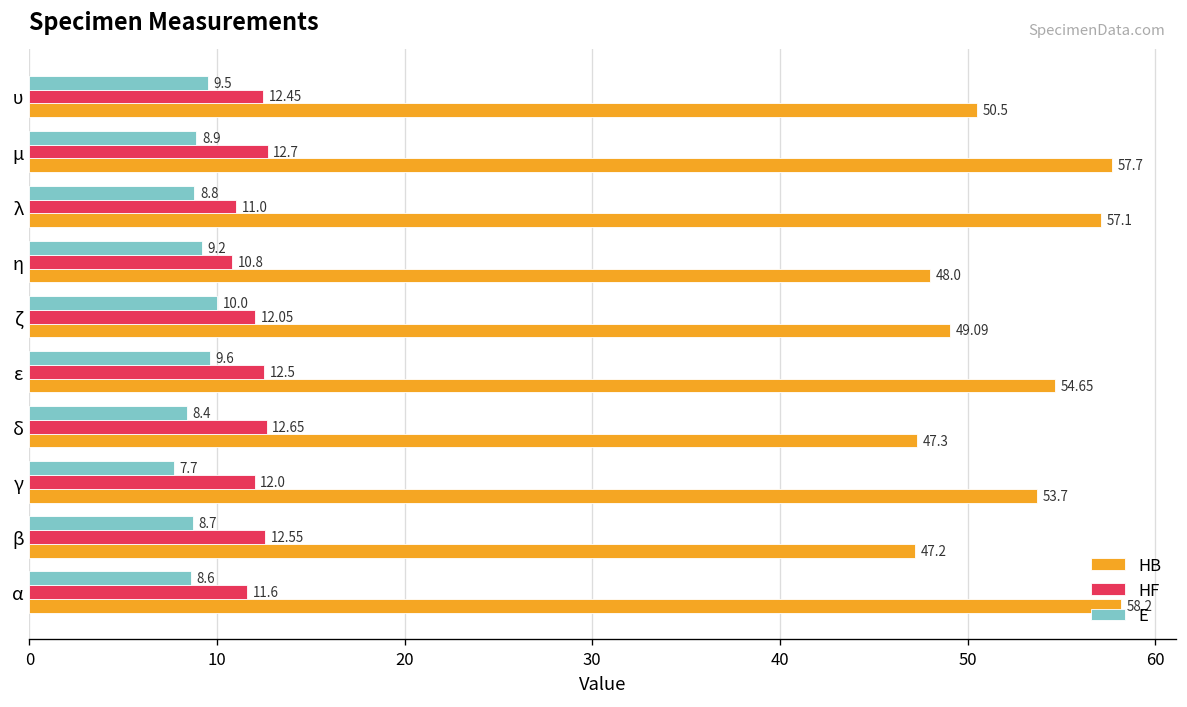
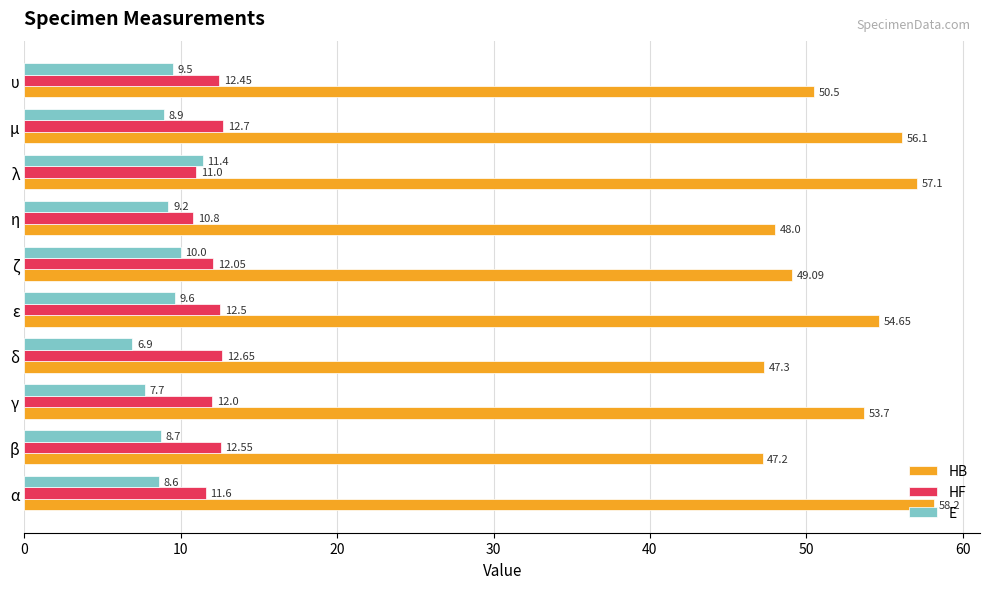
  {
    "HB": {
      "υ": 50.5,
-     "μ": 57.7,
+     "μ": 56.1,
      "λ": 57.1,
      "η": 48.0,
      "ζ": 49.09,
      "ε": 54.65,
      "δ": 47.3,
      "γ": 53.7,
      "β": 47.2,
      "α": 58.2
    },
    "HF": {
      "υ": 12.45,
      "μ": 12.7,
      "λ": 11.0,
      "η": 10.8,
      "ζ": 12.05,
      "ε": 12.5,
      "δ": 12.65,
      "γ": 12.0,
      "β": 12.55,
      "α": 11.6
    },
    "E": {
      "υ": 9.5,
      "μ": 8.9,
-     "λ": 8.8,
+     "λ": 11.4,
      "η": 9.2,
      "ζ": 10.0,
      "ε": 9.6,
-     "δ": 8.4,
+     "δ": 6.9,
      "γ": 7.7,
      "β": 8.7,
      "α": 8.6
    }
  }
